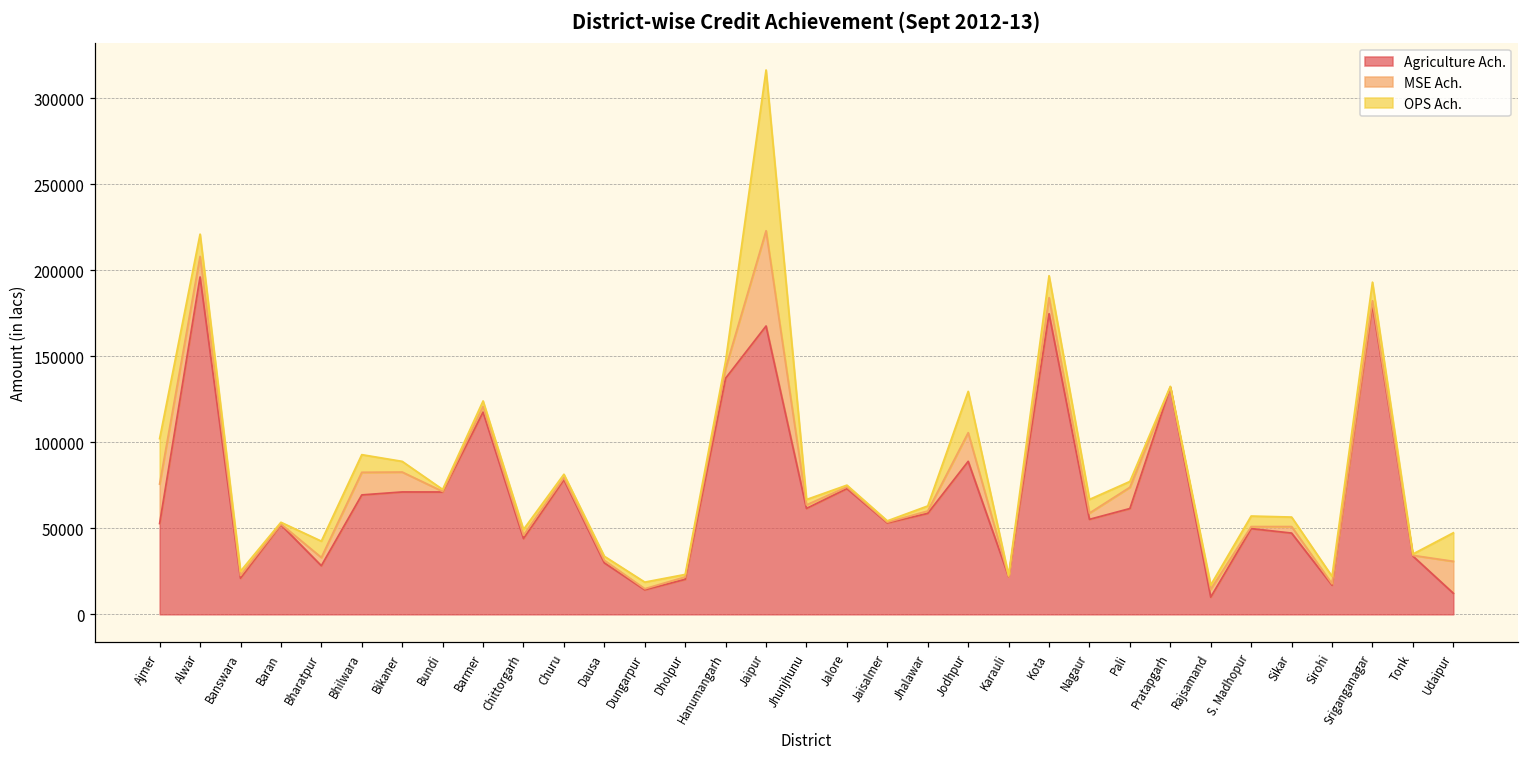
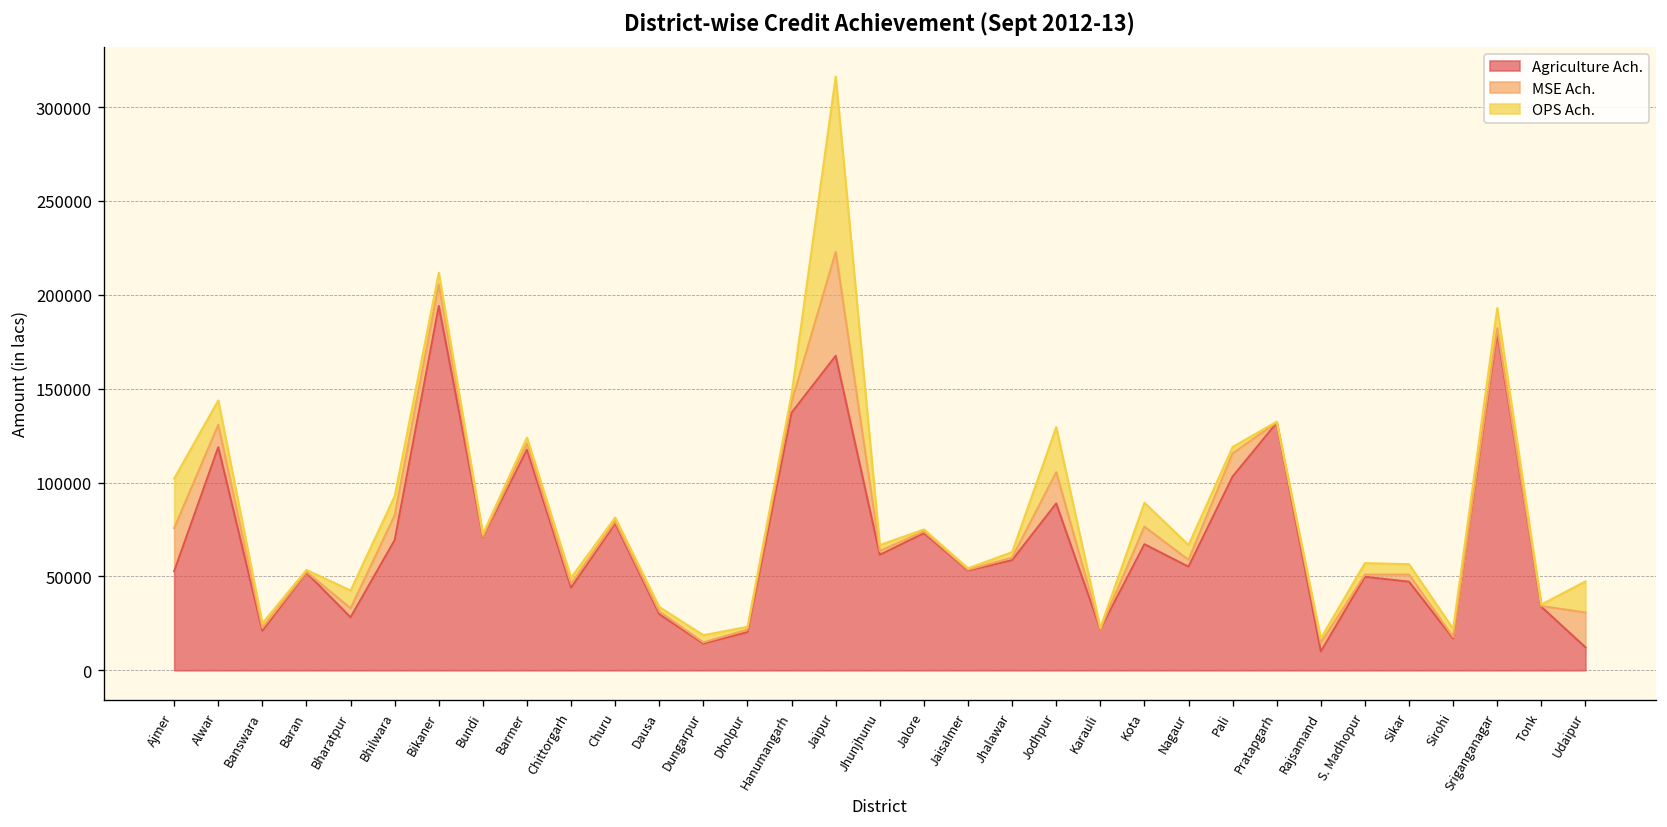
  {
    "Agriculture Ach.": {
      "Ajmer": 53000,
-     "Alwar": 196000,
+     "Alwar": 119000,
      "Banswara": 21000,
      "Bharatpur": 28000,
      "Bhilwara": 69000,
-     "Bikaner": 71000,
+     "Bikaner": 194000,
      "Barmer": 117000,
      "Chittorgarh": 44000,
      "Hanumangarh": 137000,
      "Jaipur": 168000,
      "Jhunjhunu": 62000,
      "Jodhpur": 89000,
-     "Kota": 175000,
+     "Kota": 67000,
      "Nagaur": 55000,
-     "Pali": 61000,
+     "Pali": 103000,
      "Rajsamand": 10000,
      "Sikar": 47000,
      "Sriganganagar": 180000,
      "Udaipur": 12000
    }
  }
